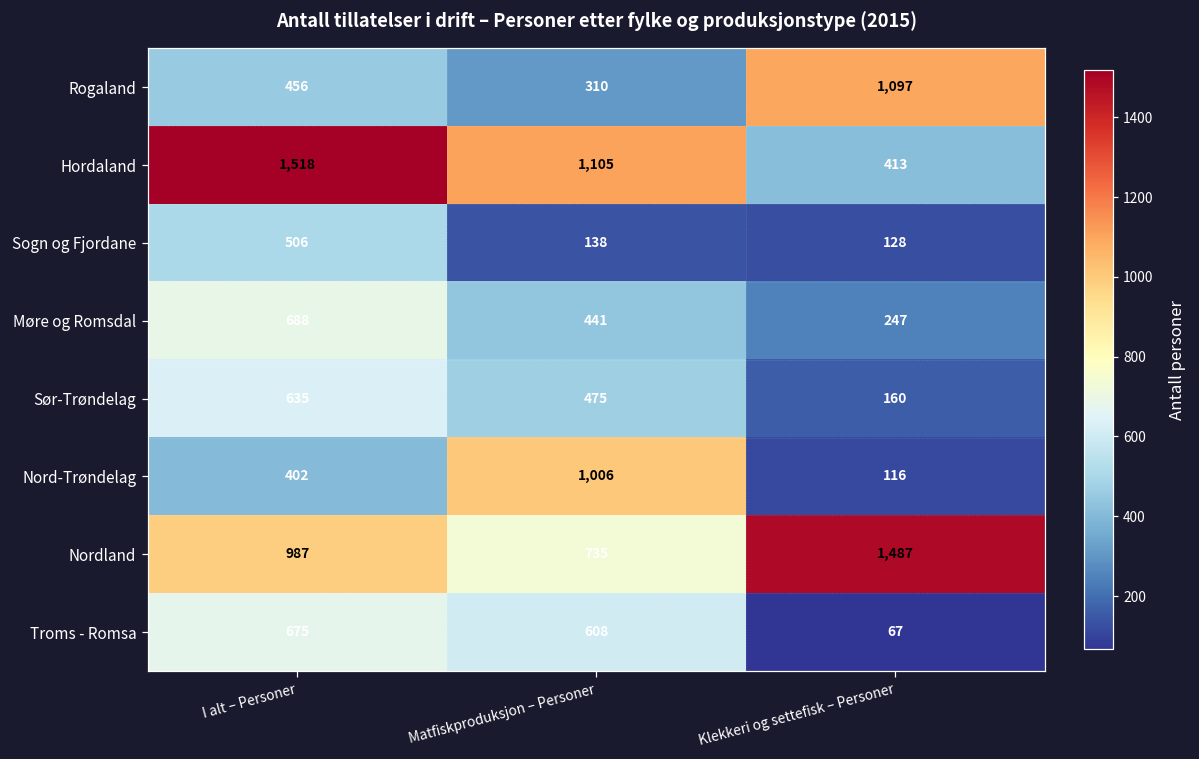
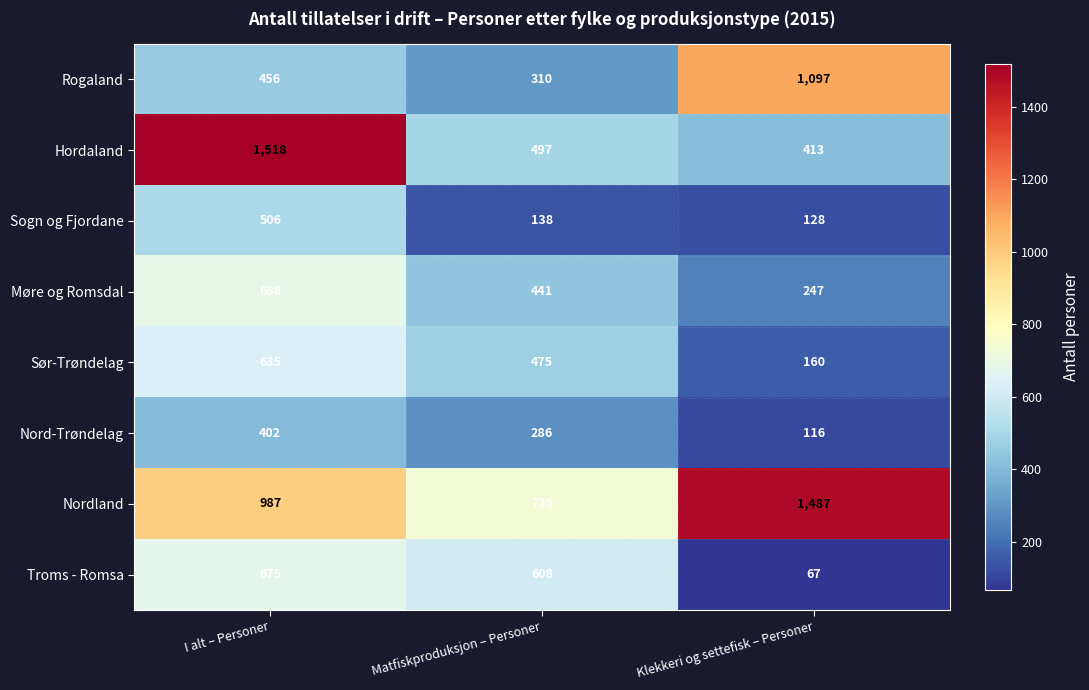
  {
    "Rogaland": {
      "I alt – Personer": "456",
      "Matfiskproduksjon – Personer": "310",
      "Klekkeri og settefisk – Personer": "1,097"
    },
    "Hordaland": {
      "I alt – Personer": "1,518",
-     "Matfiskproduksjon – Personer": "1,105",
+     "Matfiskproduksjon – Personer": "497",
      "Klekkeri og settefisk – Personer": "413"
    },
    "Sogn og Fjordane": {
      "I alt – Personer": "506",
      "Matfiskproduksjon – Personer": "138",
      "Klekkeri og settefisk – Personer": "128"
    },
    "Møre og Romsdal": {
      "Matfiskproduksjon – Personer": "441",
      "Klekkeri og settefisk – Personer": "247"
    },
    "Sør-Trøndelag": {
      "Matfiskproduksjon – Personer": "475",
      "Klekkeri og settefisk – Personer": "160"
    },
    "Nord-Trøndelag": {
      "I alt – Personer": "402",
-     "Matfiskproduksjon – Personer": "1,006",
+     "Matfiskproduksjon – Personer": "286",
      "Klekkeri og settefisk – Personer": "116"
    },
    "Nordland": {
      "I alt – Personer": "987",
      "Klekkeri og settefisk – Personer": "1,487"
    },
    "Troms - Romsa": {
      "Klekkeri og settefisk – Personer": "67"
    }
  }
